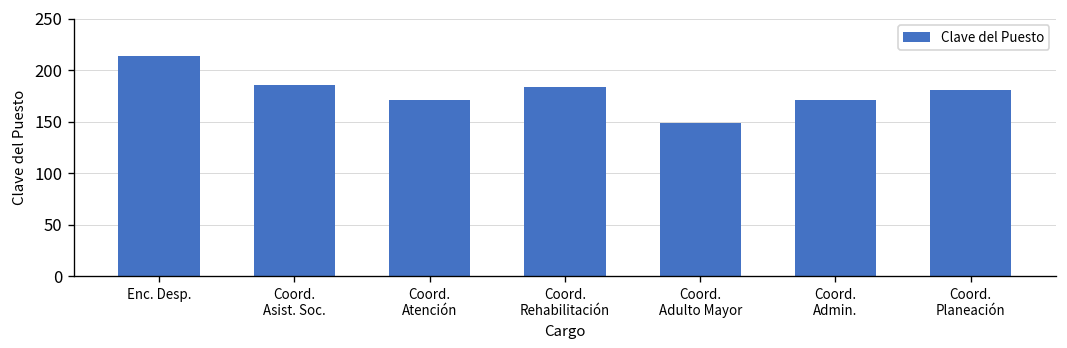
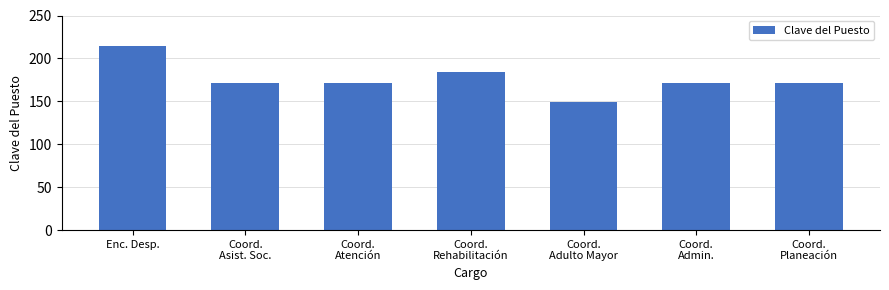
  {
    "Enc. Desp.": 210,
-   "Coord. Asist. Soc.": 190,
+   "Coord. Asist. Soc.": 170,
    "Coord. Atención": 170,
    "Coord. Rehabilitación": 180,
    "Coord. Adulto Mayor": 150,
    "Coord. Admin.": 170,
-   "Coord. Planeación": 180
+   "Coord. Planeación": 170
  }
